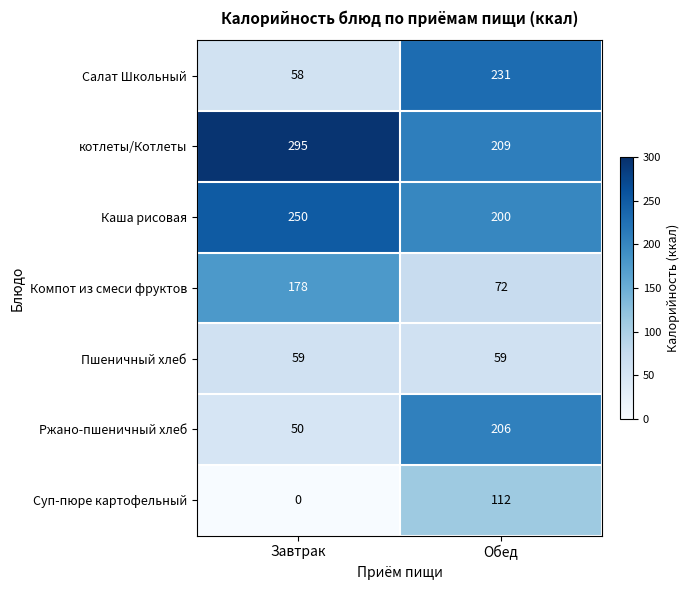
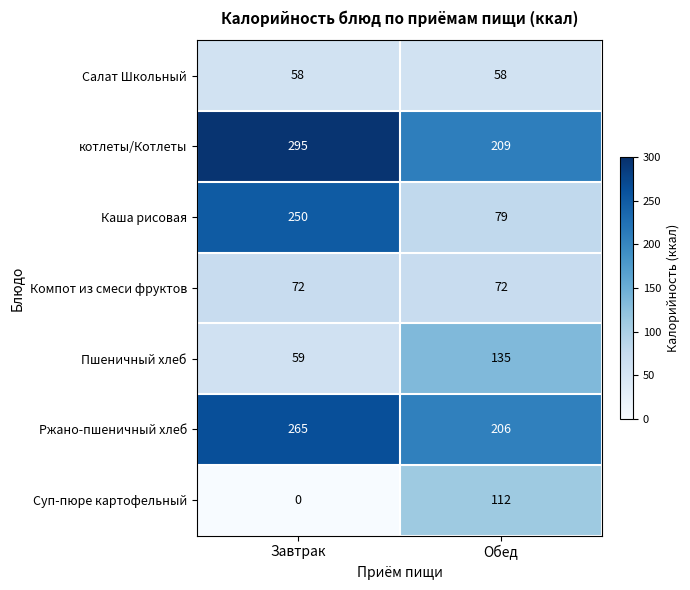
  {
    "Салат Школьный": {
      "Завтрак": 58,
-     "Обед": 231
+     "Обед": 58
    },
    "котлеты/Котлеты": {
      "Завтрак": 295,
      "Обед": 209
    },
    "Каша рисовая": {
      "Завтрак": 250,
-     "Обед": 200
+     "Обед": 79
    },
    "Компот из смеси фруктов": {
-     "Завтрак": 178,
+     "Завтрак": 72,
      "Обед": 72
    },
    "Пшеничный хлеб": {
      "Завтрак": 59,
-     "Обед": 59
+     "Обед": 135
    },
    "Ржано-пшеничный хлеб": {
-     "Завтрак": 50,
+     "Завтрак": 265,
      "Обед": 206
    },
    "Суп-пюре картофельный": {
      "Завтрак": 0,
      "Обед": 112
    }
  }
